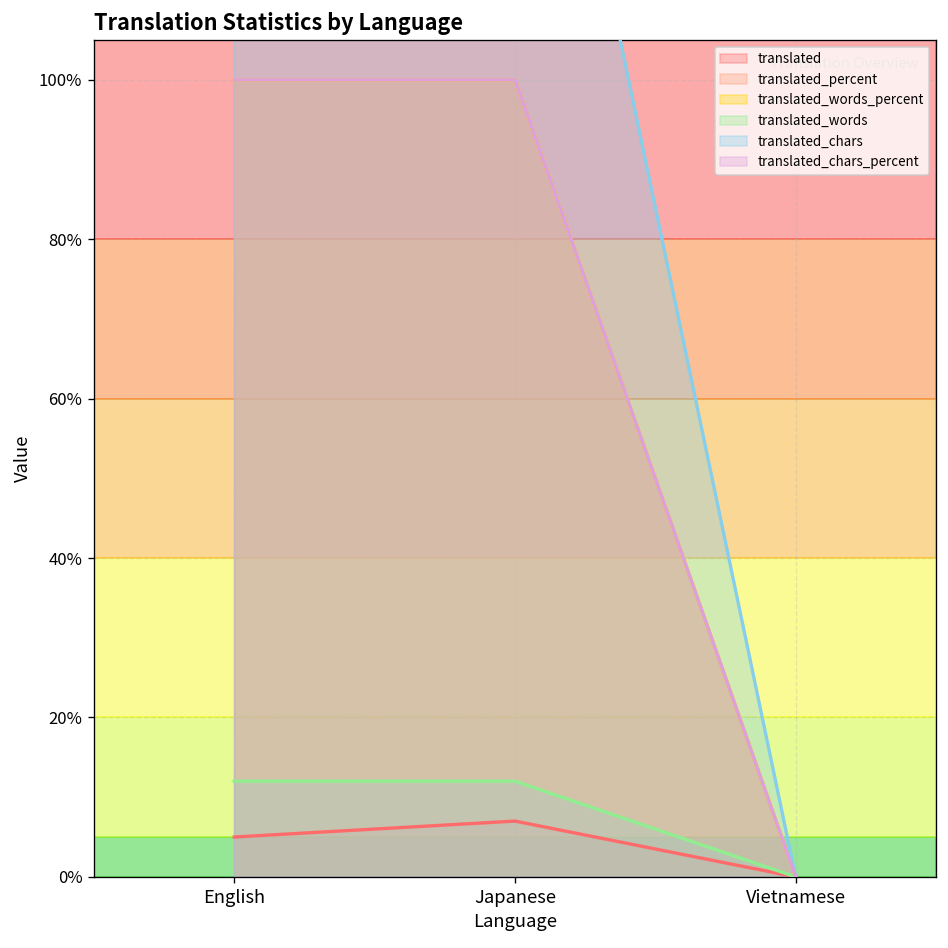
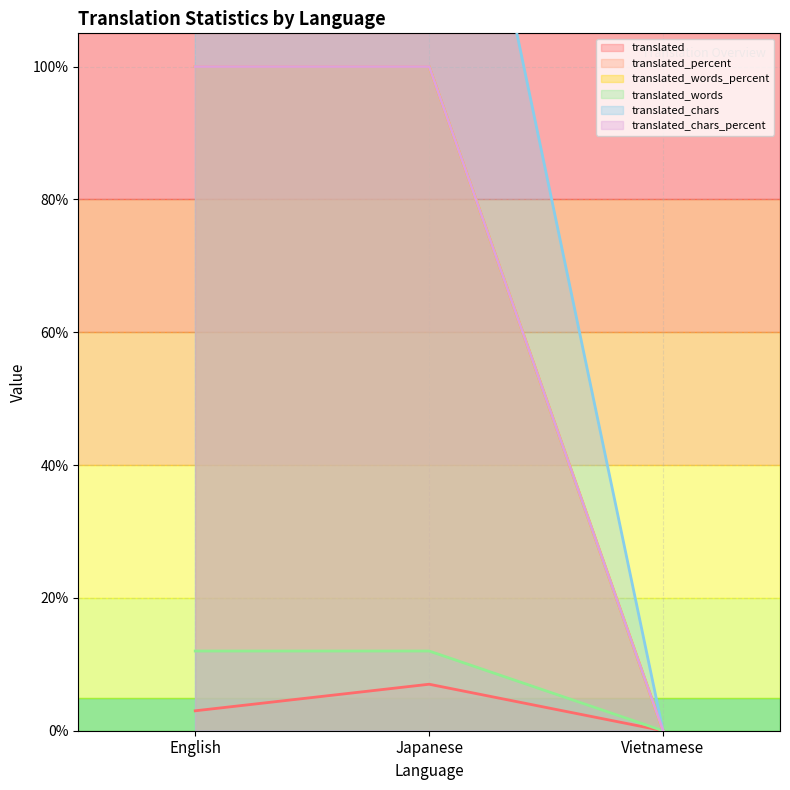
  {
    "translated": {
-     "English": "5%",
+     "English": "3%",
      "Japanese": "7%"
    }
  }
